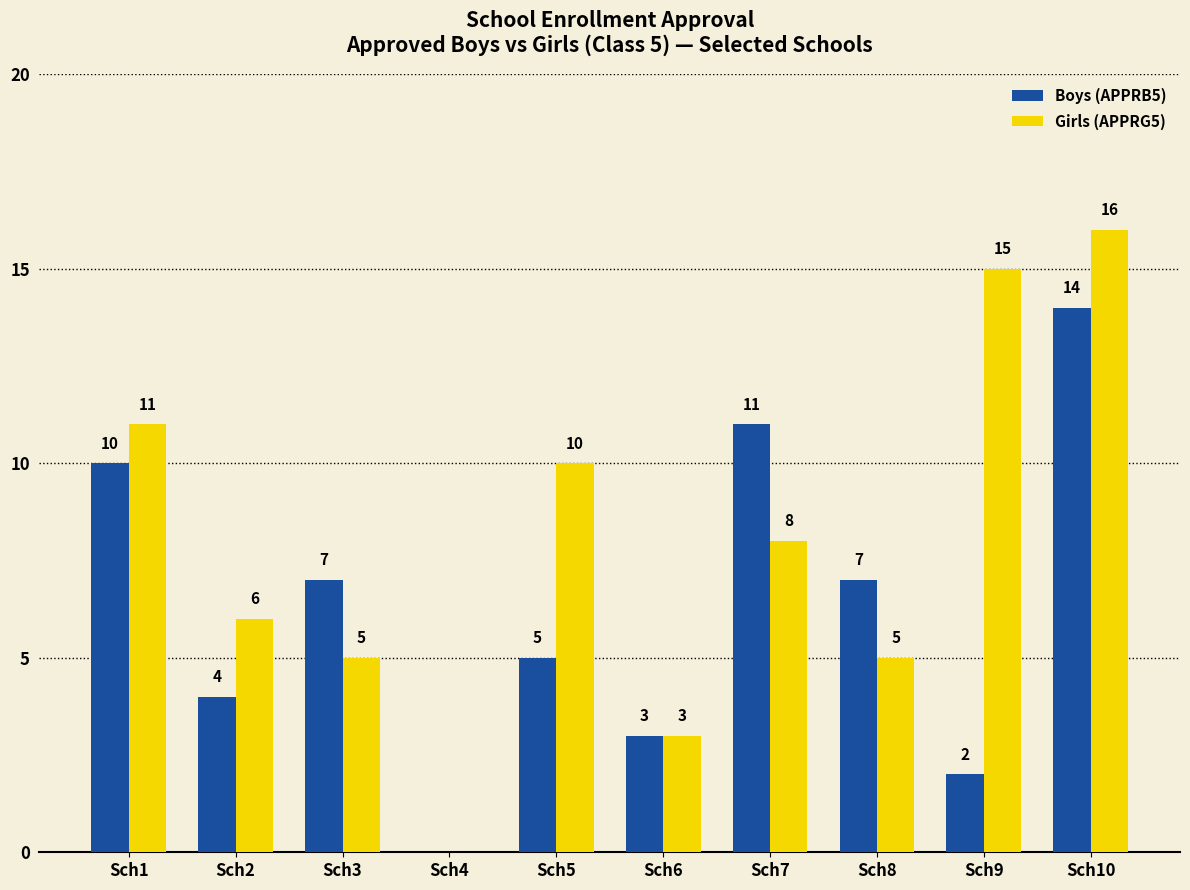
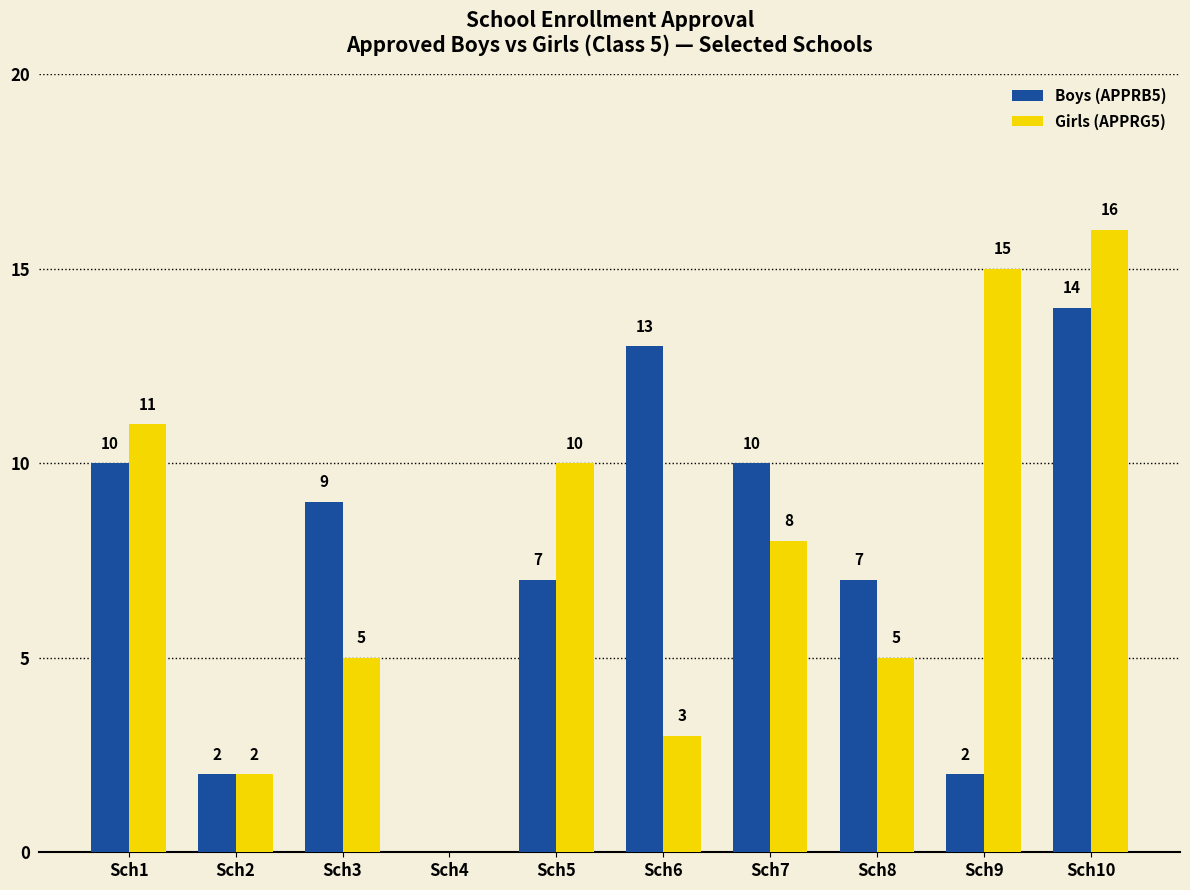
  {
    "Boys (APPRB5)": {
      "Sch1": 10,
-     "Sch2": 4,
-     "Sch3": 7,
-     "Sch5": 5,
-     "Sch6": 3,
-     "Sch7": 11,
+     "Sch2": 2,
+     "Sch3": 9,
+     "Sch5": 7,
+     "Sch6": 13,
+     "Sch7": 10,
      "Sch8": 7,
      "Sch9": 2,
      "Sch10": 14
    },
    "Girls (APPRG5)": {
      "Sch1": 11,
-     "Sch2": 6,
+     "Sch2": 2,
      "Sch3": 5,
      "Sch5": 10,
      "Sch6": 3,
      "Sch7": 8,
      "Sch8": 5,
      "Sch9": 15,
      "Sch10": 16
    }
  }
